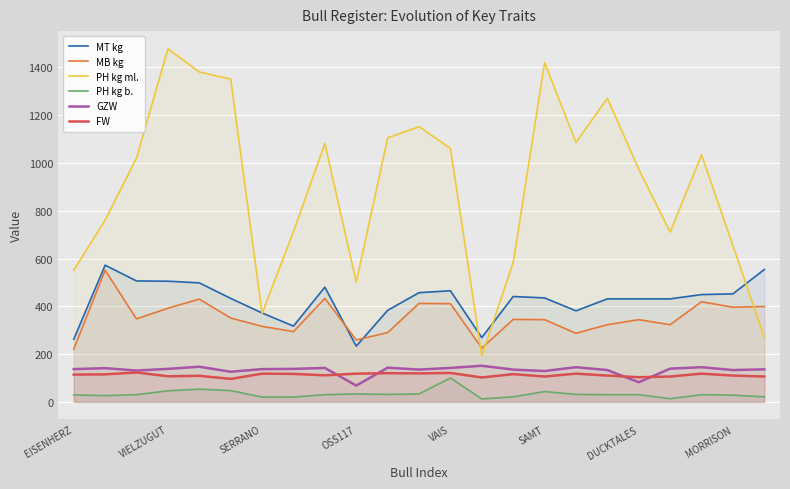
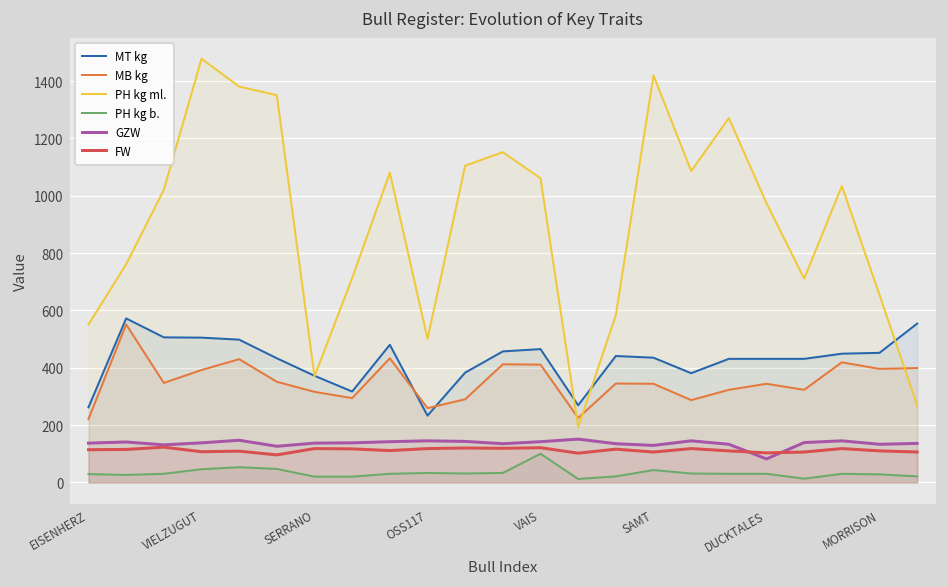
  {
    "MT kg": {
      "EISENHERZ": 260,
      "VIELZUGUT": 510,
      "OSS117": 230,
      "VAIS": 470,
      "SAMT": 440,
      "DUCKTALES": 430,
      "MORRISON": 450
    },
    "PH kg ml.": {
      "EISENHERZ": 550,
      "VIELZUGUT": 1480,
      "OSS117": 500,
      "VAIS": 1060,
      "SAMT": 1420,
      "DUCKTALES": 970,
      "MORRISON": 650
    },
    "PH kg b.": {
      "EISENHERZ": 30,
      "VIELZUGUT": 50,
      "SERRANO": 20,
      "OSS117": 30,
      "VAIS": 100,
      "SAMT": 40,
      "DUCKTALES": 30,
      "MORRISON": 30
    },
    "GZW": {
      "EISENHERZ": 140,
      "VIELZUGUT": 140,
      "SERRANO": 140,
-     "OSS117": 70,
+     "OSS117": 150,
      "VAIS": 140,
      "SAMT": 130,
      "DUCKTALES": 80,
      "MORRISON": 130
    }
  }
